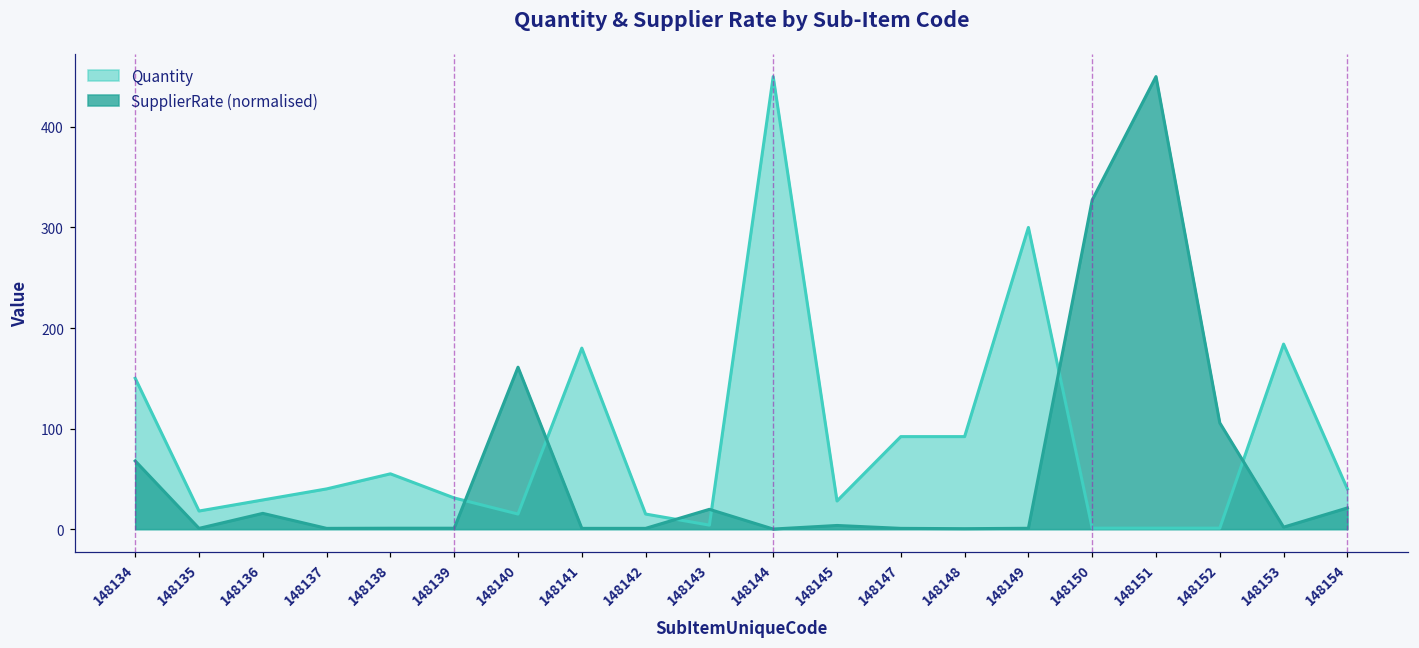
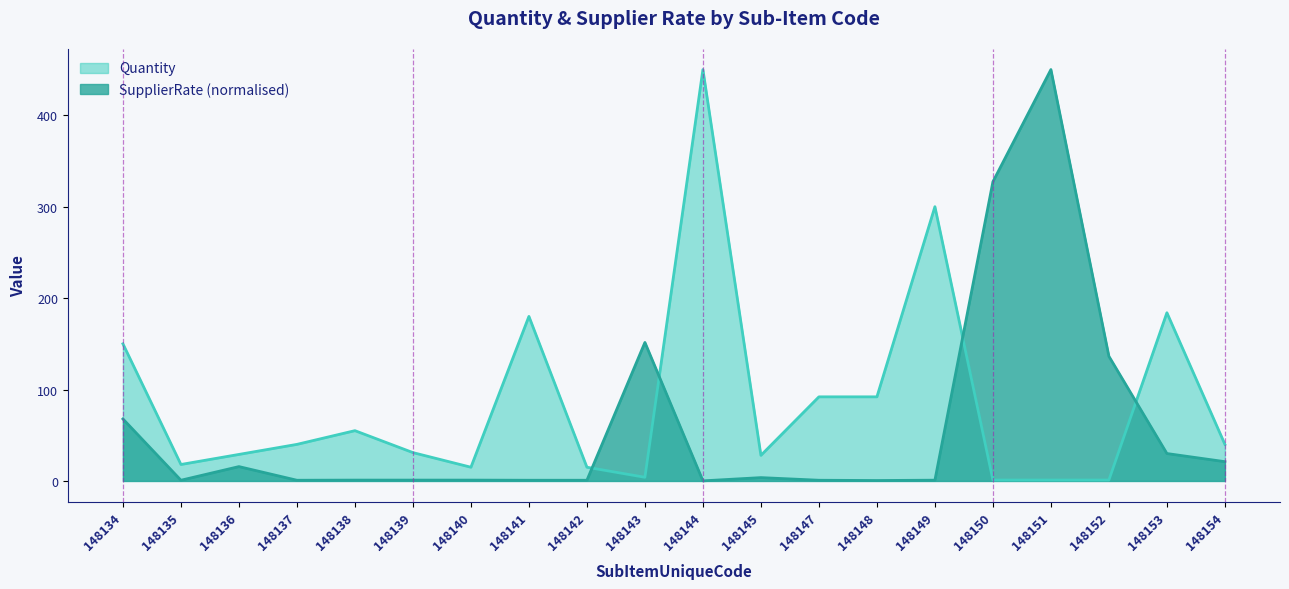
  {
    "Quantity": {
      "148134": 150,
      "148135": 20,
      "148136": 30,
      "148137": 40,
      "148138": 60,
      "148139": 30,
      "148140": 20,
      "148141": 180,
      "148142": 20,
      "148143": 0,
      "148144": 450,
      "148145": 30,
      "148147": 90,
      "148148": 90,
      "148149": 300,
      "148150": 0,
      "148151": 0,
      "148152": 0,
      "148153": 180,
      "148154": 40
    },
    "SupplierRate (normalised)": {
      "148134": 70,
      "148135": 0,
      "148136": 20,
      "148137": 0,
      "148138": 0,
      "148139": 0,
-     "148140": 160,
+     "148140": 0,
      "148141": 0,
      "148142": 0,
-     "148143": 20,
+     "148143": 150,
      "148144": 0,
      "148145": 0,
      "148147": 0,
      "148148": 0,
      "148149": 0,
      "148150": 330,
      "148151": 450,
-     "148152": 110,
-     "148153": 0,
+     "148152": 140,
+     "148153": 30,
      "148154": 20
    }
  }
